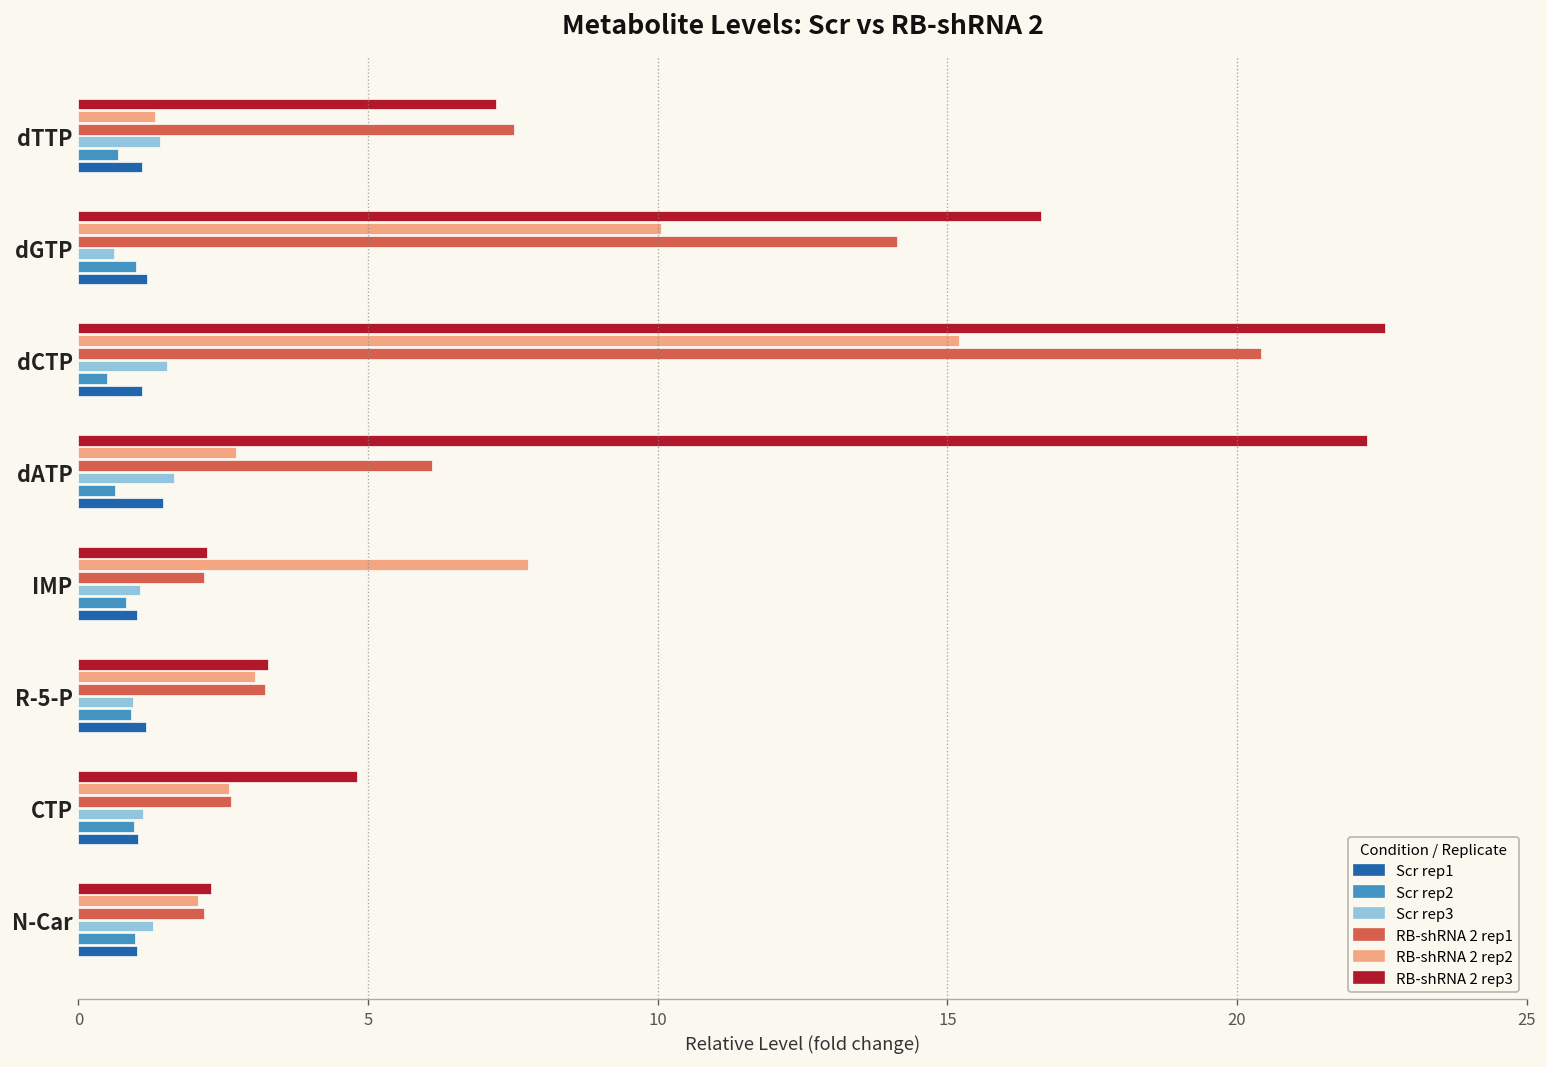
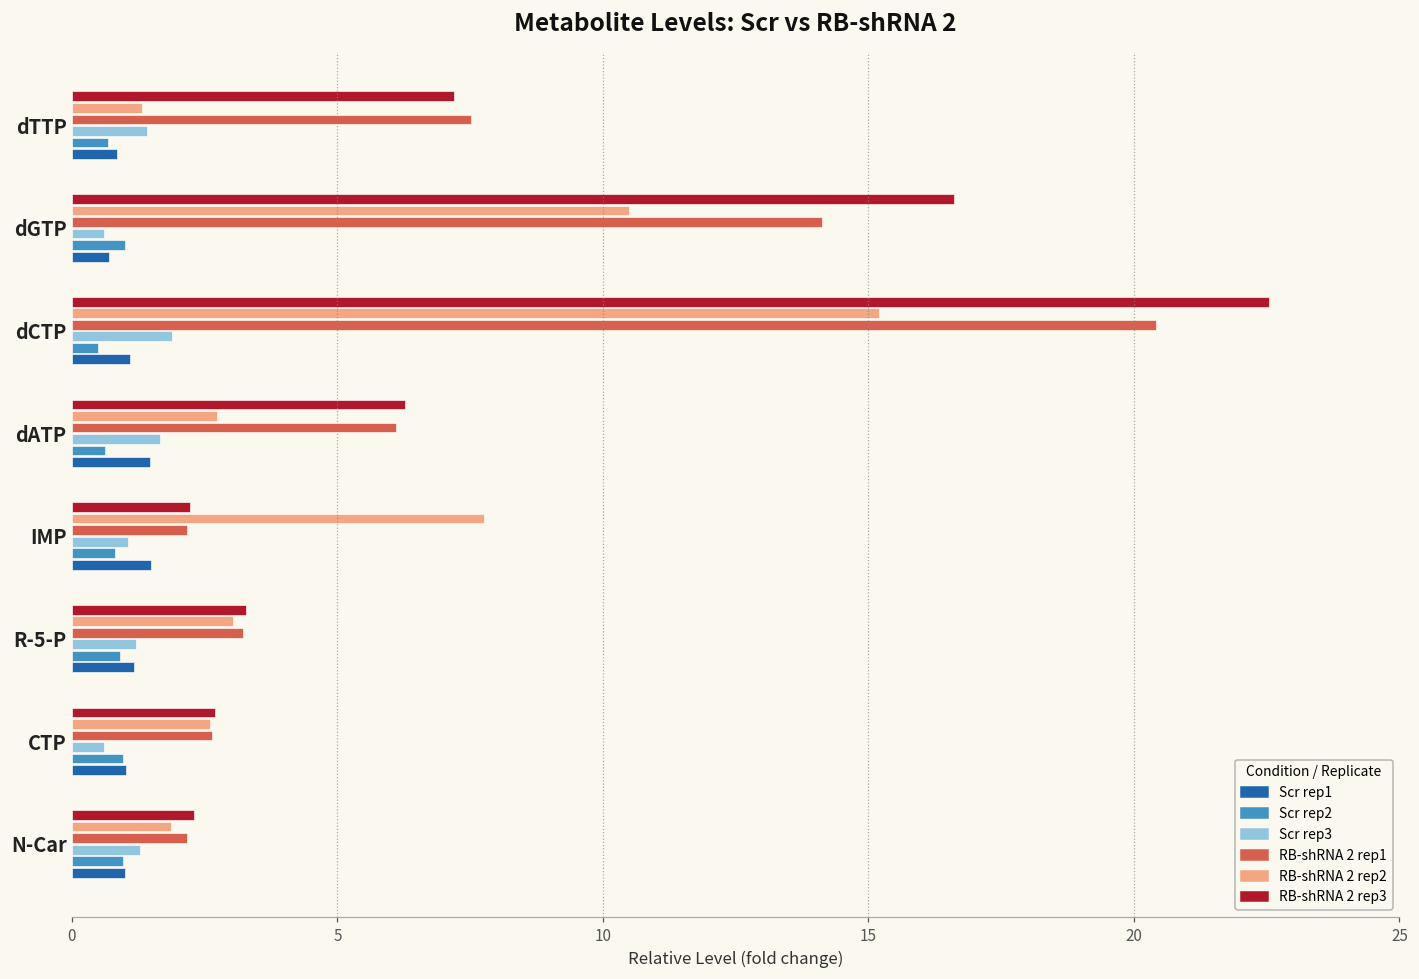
  {
    "Scr rep1": {
-     "dTTP": 1.1,
-     "dGTP": 1.2,
+     "dTTP": 0.9,
+     "dGTP": 0.7,
      "dCTP": 1.1,
      "dATP": 1.5,
-     "IMP": 1.0,
+     "IMP": 1.5,
      "R-5-P": 1.2,
      "CTP": 1.0,
      "N-Car": 1.0
    },
    "Scr rep2": {
      "dTTP": 0.7,
      "dGTP": 1.0,
      "dCTP": 0.5,
      "dATP": 0.6,
      "IMP": 0.8,
      "R-5-P": 0.9,
      "CTP": 1.0,
      "N-Car": 1.0
    },
    "Scr rep3": {
      "dTTP": 1.4,
      "dGTP": 0.6,
-     "dCTP": 1.5,
+     "dCTP": 1.9,
      "dATP": 1.7,
      "IMP": 1.1,
-     "R-5-P": 0.9,
-     "CTP": 1.1,
+     "R-5-P": 1.2,
+     "CTP": 0.6,
      "N-Car": 1.3
    },
    "RB-shRNA 2 rep1": {
      "dTTP": 7.5,
      "dGTP": 14.1,
      "dCTP": 20.4,
      "dATP": 6.1,
      "IMP": 2.2,
      "R-5-P": 3.2,
      "CTP": 2.6,
      "N-Car": 2.2
    },
    "RB-shRNA 2 rep2": {
      "dTTP": 1.3,
-     "dGTP": 10.1,
+     "dGTP": 10.5,
      "dCTP": 15.2,
      "dATP": 2.7,
      "IMP": 7.8,
      "R-5-P": 3.0,
      "CTP": 2.6,
-     "N-Car": 2.1
+     "N-Car": 1.9
    },
    "RB-shRNA 2 rep3": {
      "dTTP": 7.2,
      "dGTP": 16.6,
      "dCTP": 22.6,
-     "dATP": 22.3,
+     "dATP": 6.3,
      "IMP": 2.2,
      "R-5-P": 3.3,
-     "CTP": 4.8,
+     "CTP": 2.7,
      "N-Car": 2.3
    }
  }
